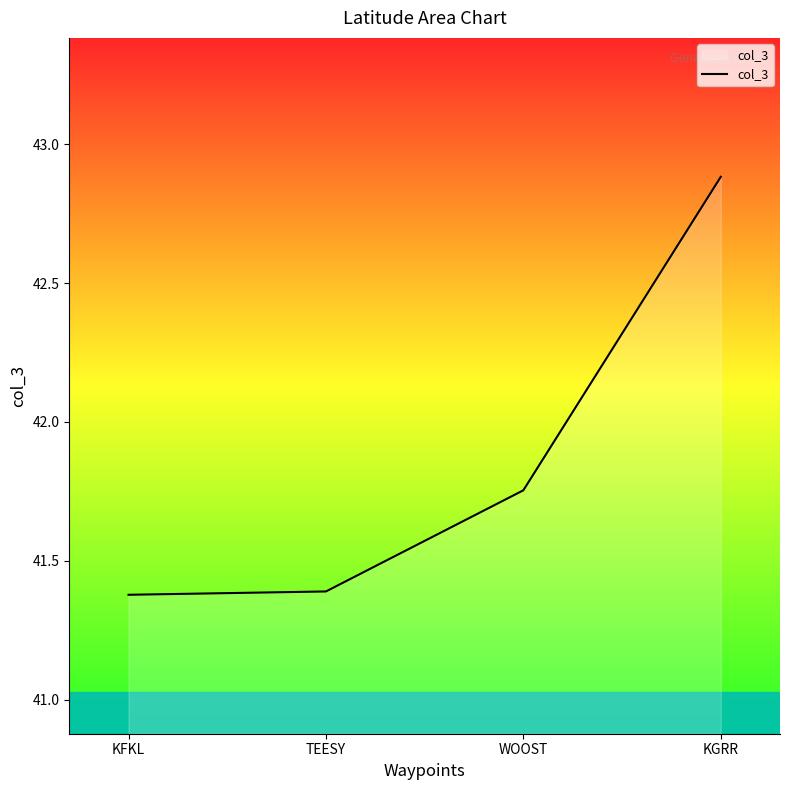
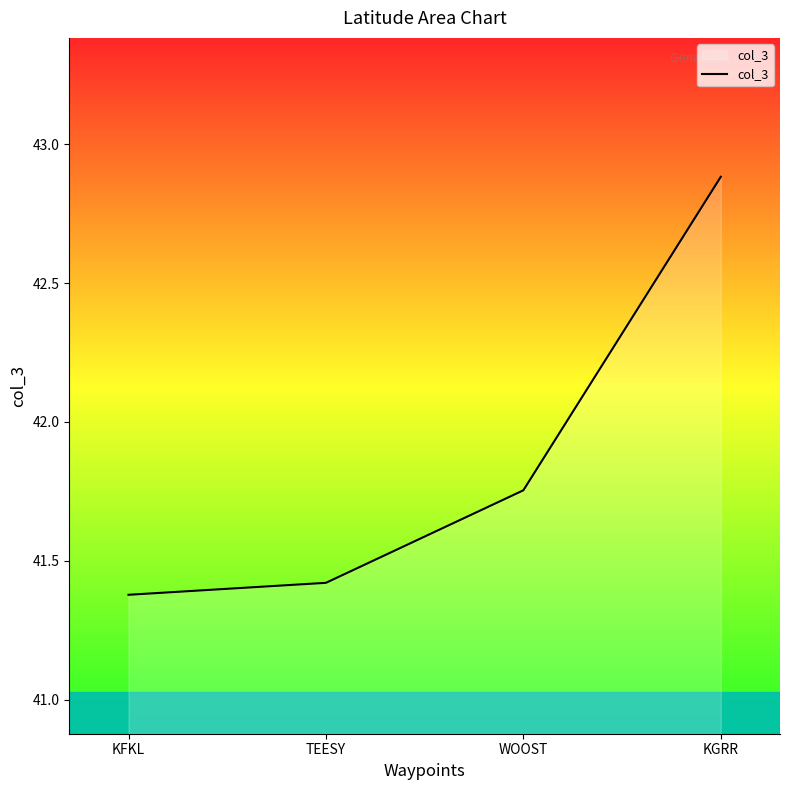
  {
    "KFKL": 41.38,
-   "TEESY": 41.39,
+   "TEESY": 41.42,
    "WOOST": 41.75,
    "KGRR": 42.88
  }
